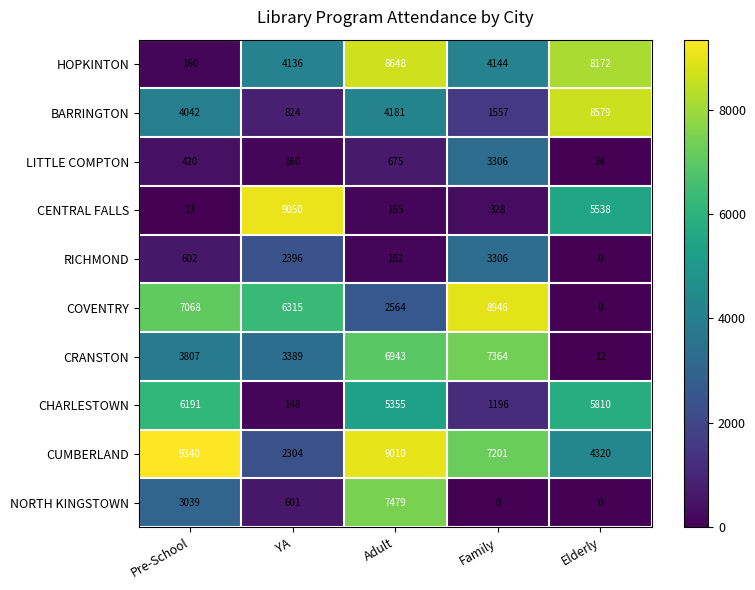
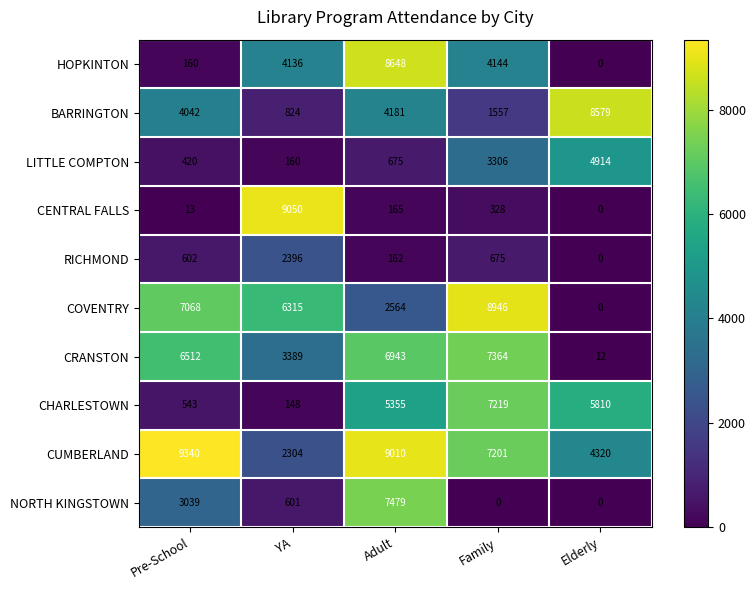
  {
    "HOPKINTON": {
      "Pre-School": 160,
      "YA": 4136,
      "Adult": 8648,
      "Family": 4144,
-     "Elderly": 8172
+     "Elderly": 0
    },
    "BARRINGTON": {
      "Pre-School": 4042,
      "YA": 824,
      "Adult": 4181,
      "Family": 1557,
      "Elderly": 8579
    },
    "LITTLE COMPTON": {
      "Pre-School": 420,
      "YA": 160,
      "Adult": 675,
      "Family": 3306,
-     "Elderly": 24
+     "Elderly": 4914
    },
    "CENTRAL FALLS": {
      "Pre-School": 13,
      "YA": 9050,
      "Adult": 165,
      "Family": 328,
-     "Elderly": 5538
+     "Elderly": 0
    },
    "RICHMOND": {
      "Pre-School": 602,
      "YA": 2396,
      "Adult": 162,
-     "Family": 3306,
+     "Family": 675,
      "Elderly": 0
    },
    "COVENTRY": {
      "Pre-School": 7068,
      "YA": 6315,
      "Adult": 2564,
      "Family": 8946,
      "Elderly": 0
    },
    "CRANSTON": {
-     "Pre-School": 3807,
+     "Pre-School": 6512,
      "YA": 3389,
      "Adult": 6943,
      "Family": 7364,
      "Elderly": 12
    },
    "CHARLESTOWN": {
-     "Pre-School": 6191,
+     "Pre-School": 543,
      "YA": 148,
      "Adult": 5355,
-     "Family": 1196,
+     "Family": 7219,
      "Elderly": 5810
    },
    "CUMBERLAND": {
      "Pre-School": 9340,
      "YA": 2304,
      "Adult": 9010,
      "Family": 7201,
      "Elderly": 4320
    },
    "NORTH KINGSTOWN": {
      "Pre-School": 3039,
      "YA": 601,
      "Adult": 7479,
      "Family": 0,
      "Elderly": 0
    }
  }
